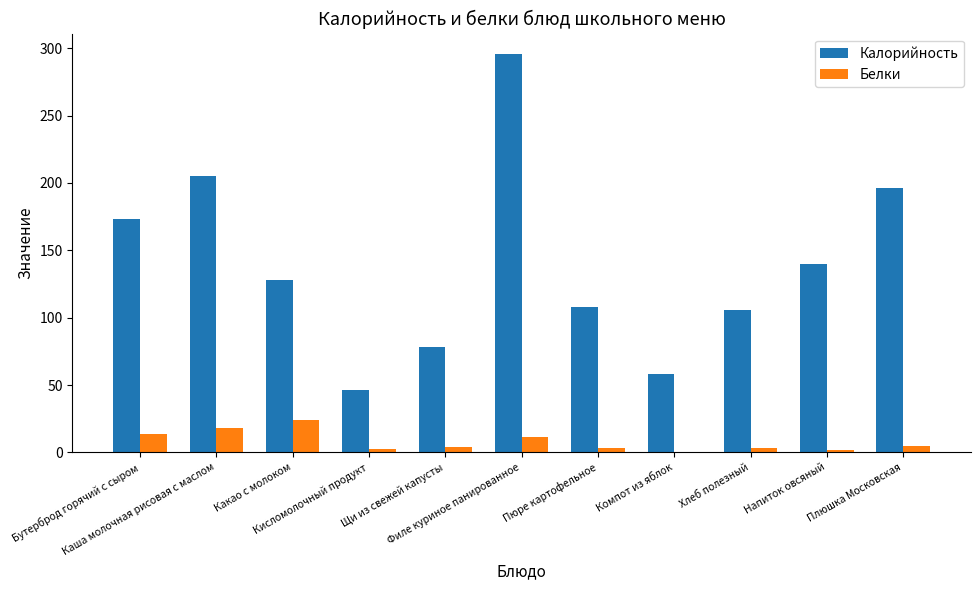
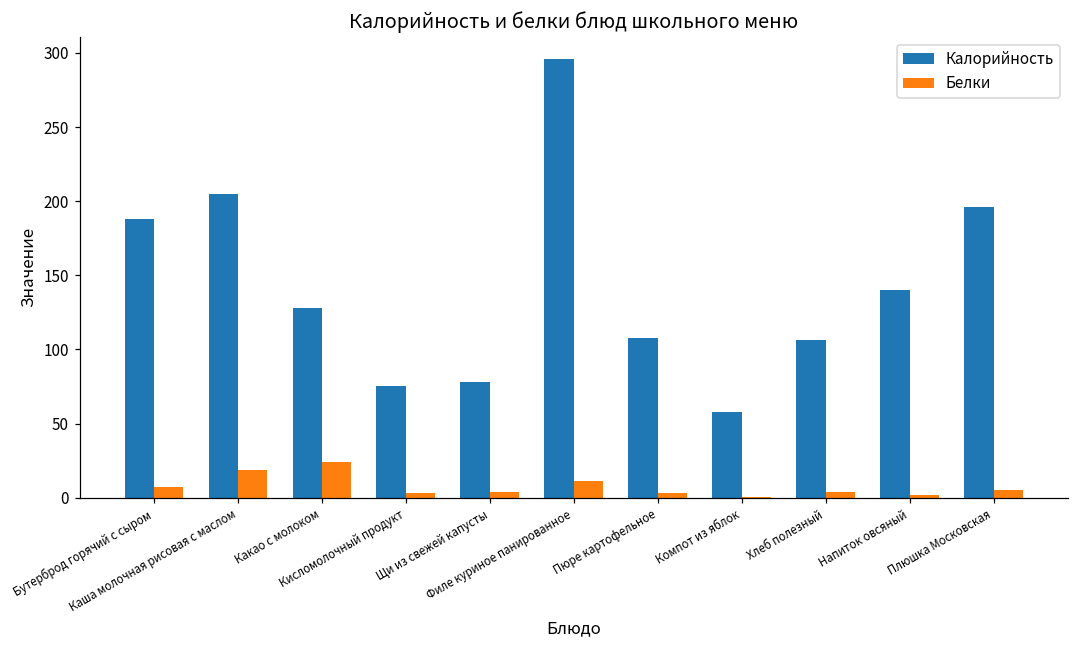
  {
    "Калорийность": {
-     "Бутерброд горячий с сыром": 173,
+     "Бутерброд горячий с сыром": 188,
      "Каша молочная рисовая с маслом": 205,
      "Какао с молоком": 128,
-     "Кисломолочный продукт": 46,
+     "Кисломолочный продукт": 75,
      "Щи из свежей капусты": 78,
      "Филе куриное панированное": 296,
      "Пюре картофельное": 108,
      "Компот из яблок": 58,
      "Хлеб полезный": 106,
      "Напиток овсяный": 140,
      "Плюшка Московская": 196
    },
    "Белки": {
-     "Бутерброд горячий с сыром": 14,
+     "Бутерброд горячий с сыром": 7,
      "Каша молочная рисовая с маслом": 18,
      "Какао с молоком": 24,
      "Кисломолочный продукт": 3,
      "Щи из свежей капусты": 4,
      "Филе куриное панированное": 11,
      "Пюре картофельное": 3,
      "Хлеб полезный": 4,
      "Напиток овсяный": 2,
      "Плюшка Московская": 5
    }
  }
